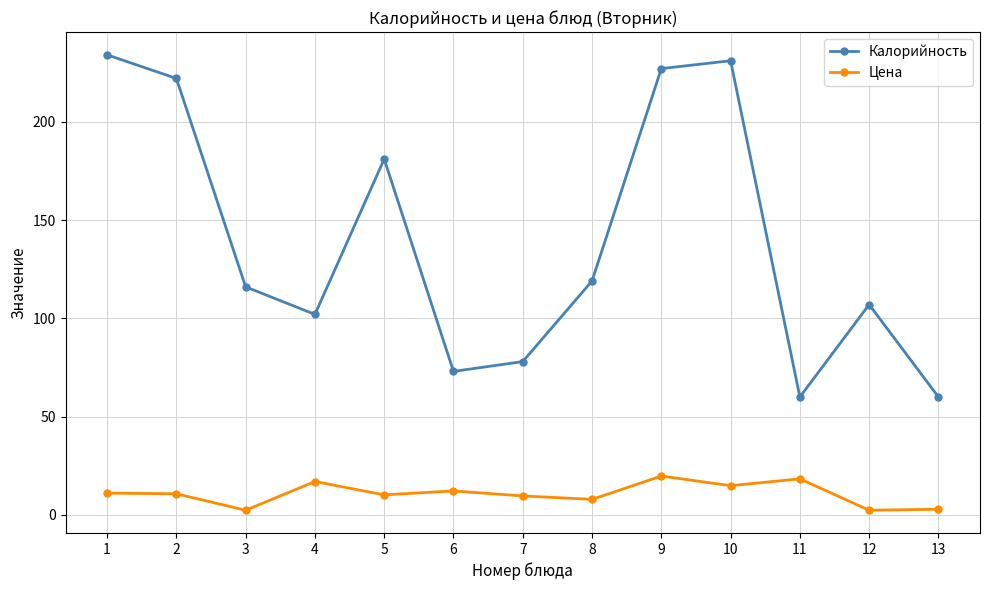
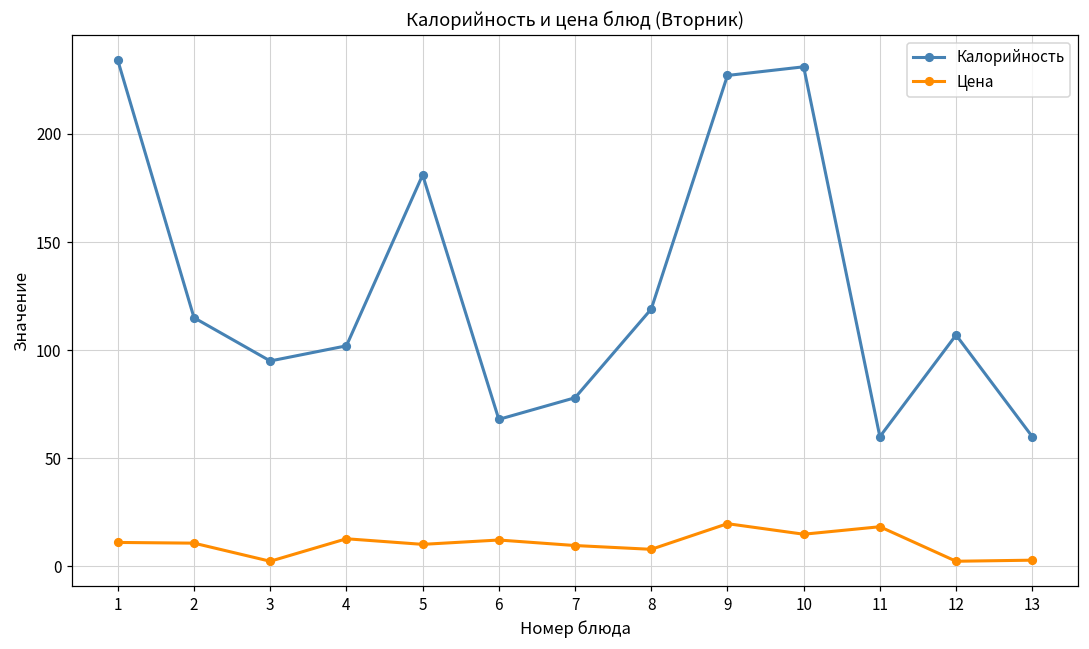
  {
    "Калорийность": {
      "1": 234,
-     "2": 222,
-     "3": 116,
+     "2": 115,
+     "3": 95,
      "4": 102,
      "5": 181,
-     "6": 73,
+     "6": 68,
      "7": 78,
      "8": 119,
      "9": 227,
      "10": 231,
      "11": 60,
      "12": 107,
      "13": 60
    },
    "Цена": {
      "1": 11,
      "2": 11,
      "3": 2,
-     "4": 17,
+     "4": 13,
      "5": 10,
      "6": 12,
      "7": 10,
      "8": 8,
      "9": 20,
      "10": 15,
      "11": 18,
      "12": 2,
      "13": 3
    }
  }
